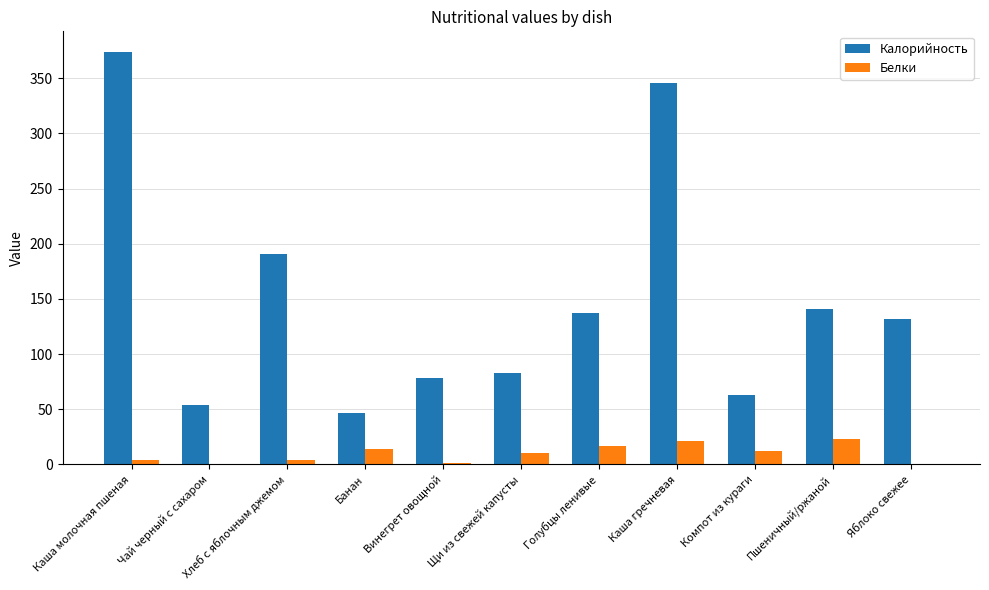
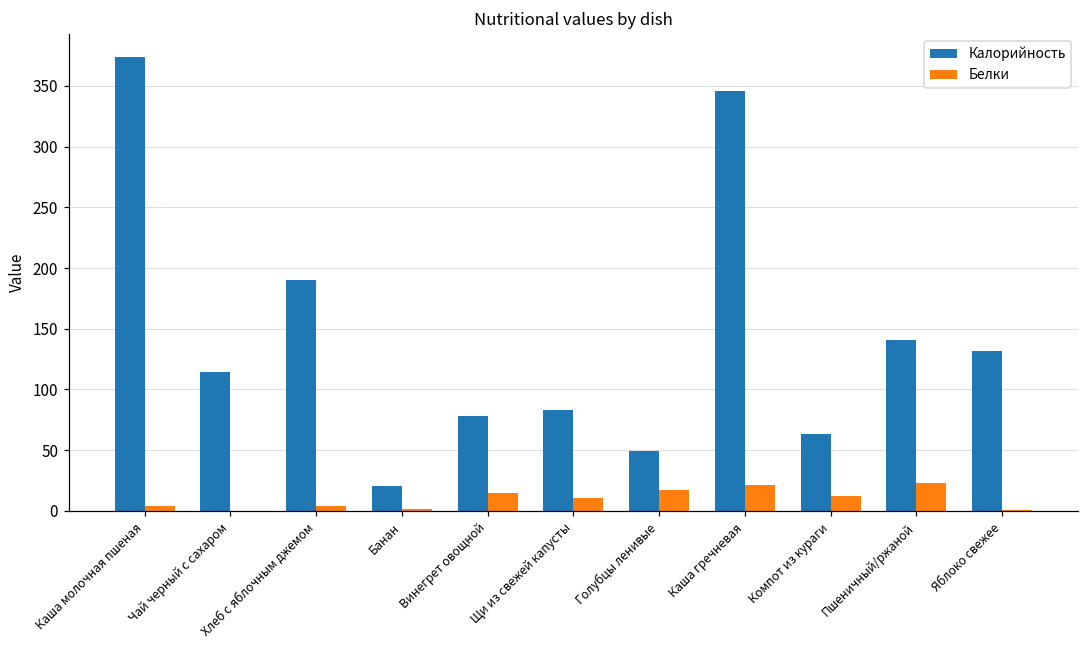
  {
    "Калорийность": {
      "Каша молочная пшеная": 374,
-     "Чай черный с сахаром": 54,
+     "Чай черный с сахаром": 114,
      "Хлеб с яблочным джемом": 190,
-     "Банан": 47,
+     "Банан": 21,
      "Винегрет овощной": 78,
      "Щи из свежей капусты": 83,
-     "Голубцы ленивые": 138,
+     "Голубцы ленивые": 49,
      "Каша гречневая": 346,
      "Компот из кураги": 63,
      "Пшеничный/ржаной": 141,
      "Яблоко свежее": 132
    },
    "Белки": {
      "Каша молочная пшеная": 4,
      "Хлеб с яблочным джемом": 4,
-     "Банан": 14,
-     "Винегрет овощной": 1,
+     "Банан": 2,
+     "Винегрет овощной": 15,
      "Щи из свежей капусты": 10,
      "Голубцы ленивые": 17,
      "Каша гречневая": 21,
      "Компот из кураги": 13,
      "Пшеничный/ржаной": 23
    }
  }
